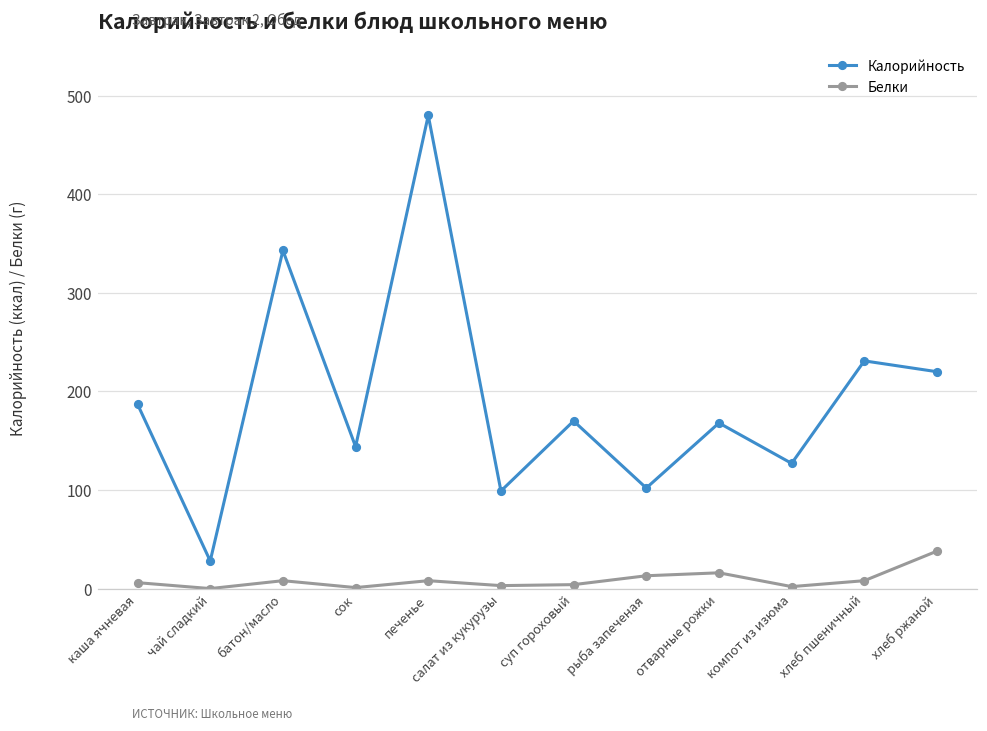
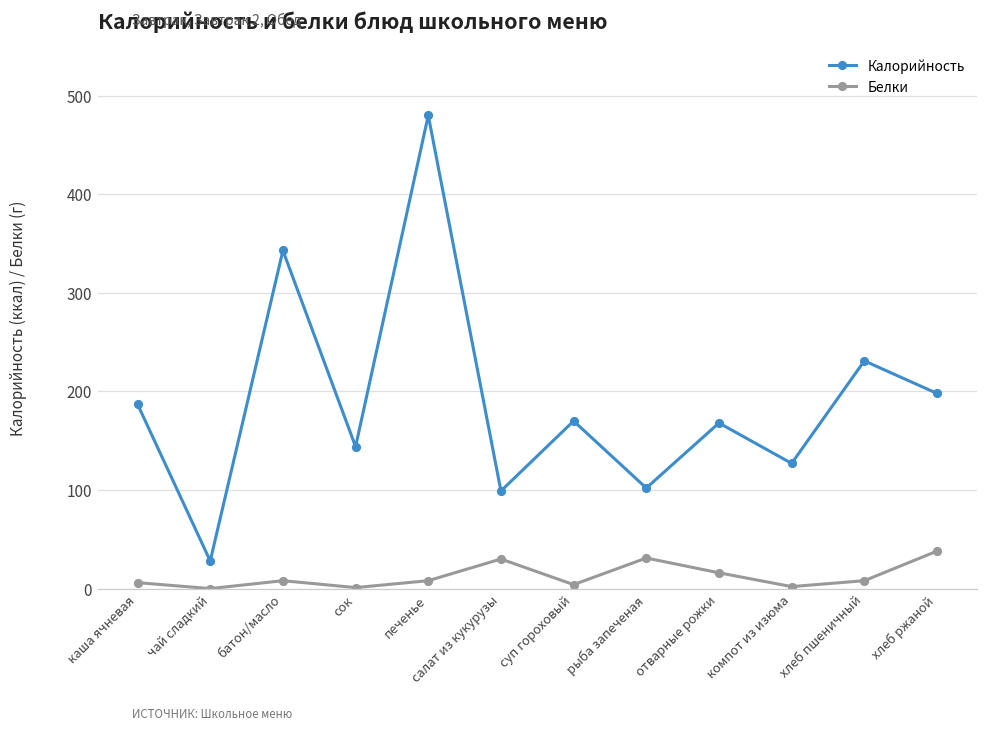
  {
    "Калорийность": {
      "каша ячневая": 190,
      "чай сладкий": 30,
      "батон/масло": 340,
      "сок": 140,
      "печенье": 480,
      "салат из кукурузы": 100,
      "суп гороховый": 170,
      "рыба запеченая": 100,
      "отварные рожки": 170,
      "компот из изюма": 130,
      "хлеб пшеничный": 230,
-     "хлеб ржаной": 220
+     "хлеб ржаной": 200
    },
    "Белки": {
      "каша ячневая": 10,
      "чай сладкий": 0,
      "батон/масло": 10,
      "сок": 0,
      "печенье": 10,
-     "салат из кукурузы": 0,
+     "салат из кукурузы": 30,
      "суп гороховый": 0,
-     "рыба запеченая": 10,
+     "рыба запеченая": 30,
      "отварные рожки": 20,
      "компот из изюма": 0,
      "хлеб пшеничный": 10,
      "хлеб ржаной": 40
    }
  }
